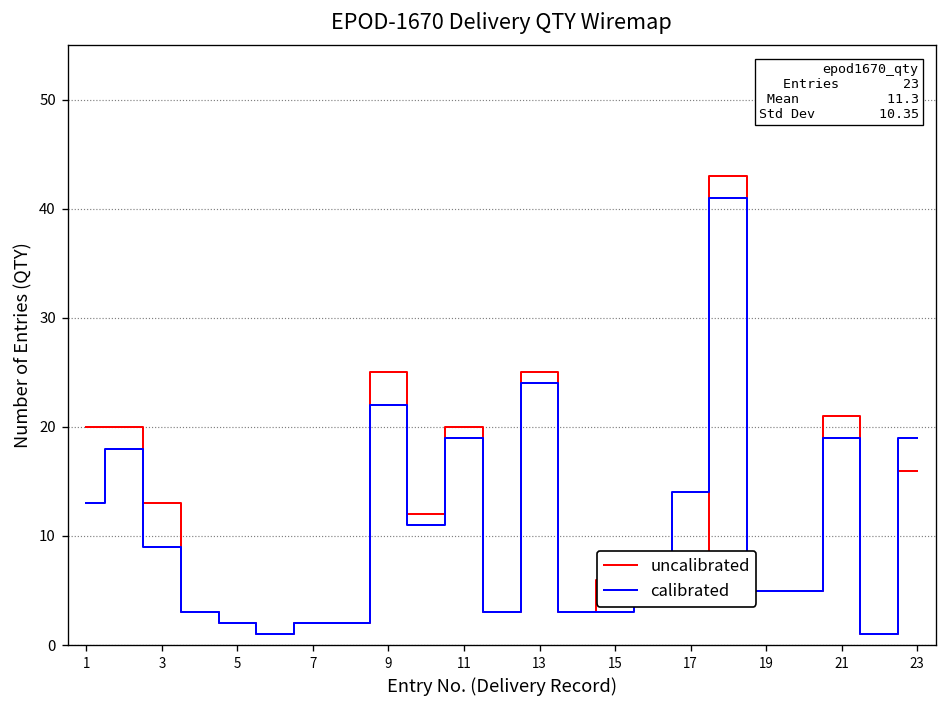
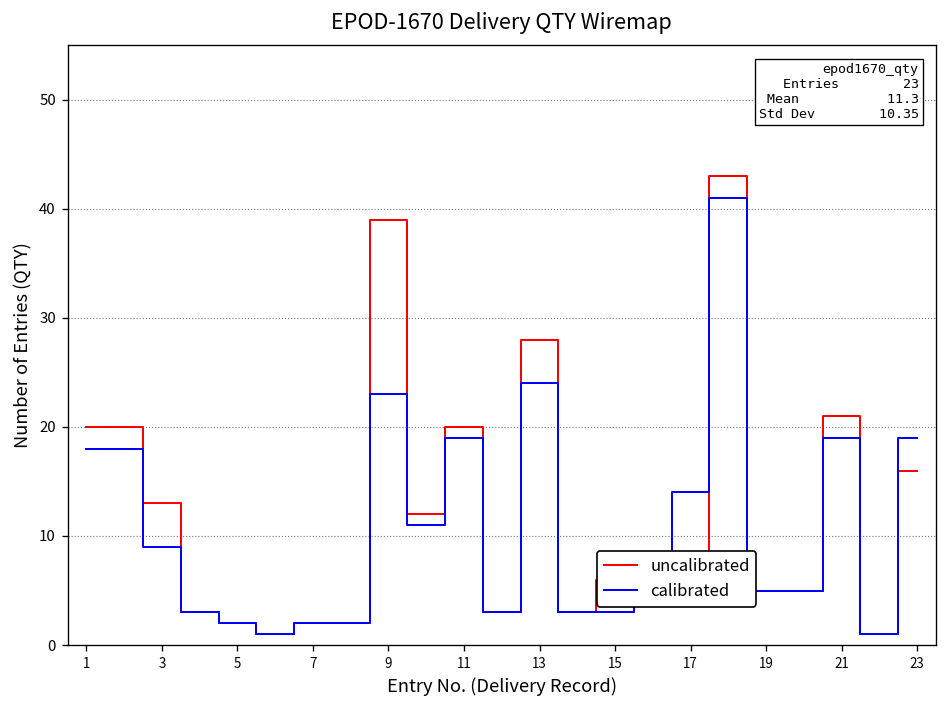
  {
    "uncalibrated": {
      "1": 20,
      "3": 13,
-     "9": 25,
+     "9": 39,
      "11": 20,
-     "13": 25,
+     "13": 28,
      "21": 21,
      "23": 16
    },
    "calibrated": {
-     "1": 13,
+     "1": 18,
      "3": 9,
-     "9": 22,
+     "9": 23,
      "11": 19,
      "13": 24,
      "15": 3,
      "17": 14,
      "21": 19,
      "23": 19
    }
  }
